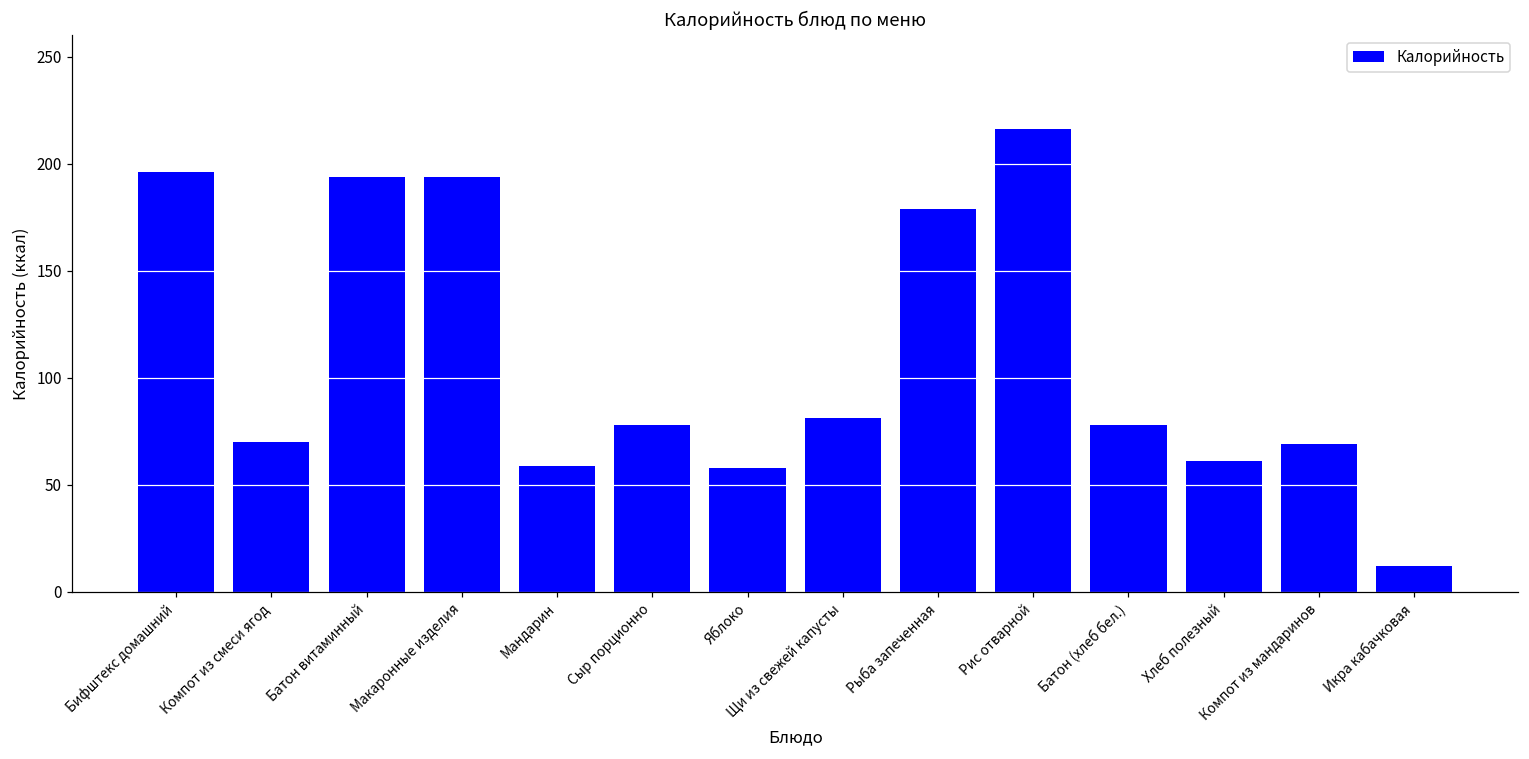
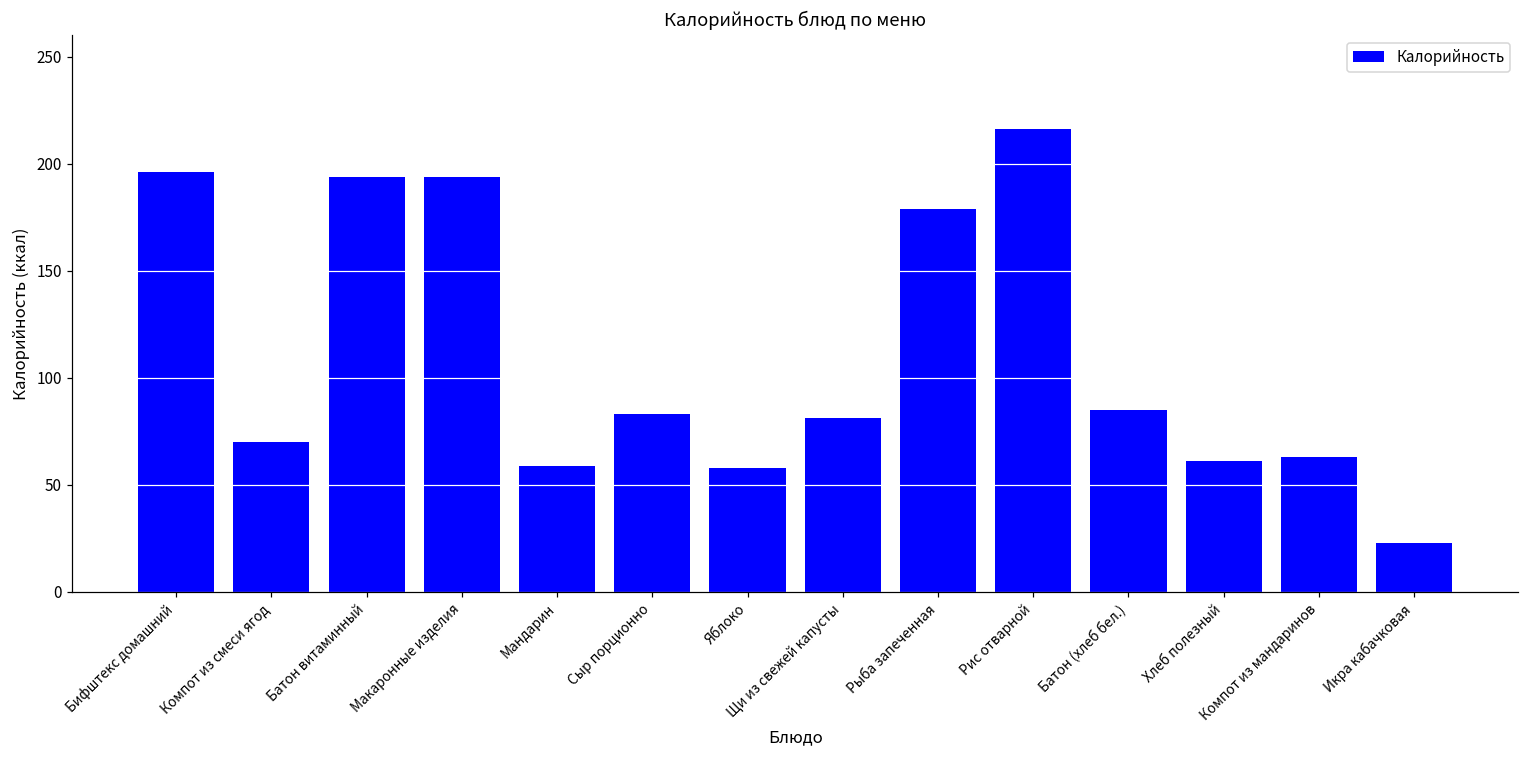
  {
    "Бифштекс домашний": 196,
    "Компот из смеси ягод": 70,
    "Батон витаминный": 194,
    "Макаронные изделия": 194,
    "Мандарин": 59,
-   "Сыр порционно": 78,
+   "Сыр порционно": 83,
    "Яблоко": 58,
    "Щи из свежей капусты": 81,
    "Рыба запеченная": 179,
    "Рис отварной": 216,
-   "Батон (хлеб бел.)": 78,
+   "Батон (хлеб бел.)": 85,
    "Хлеб полезный": 61,
-   "Компот из мандаринов": 69,
-   "Икра кабачковая": 12
+   "Компот из мандаринов": 63,
+   "Икра кабачковая": 23
  }
